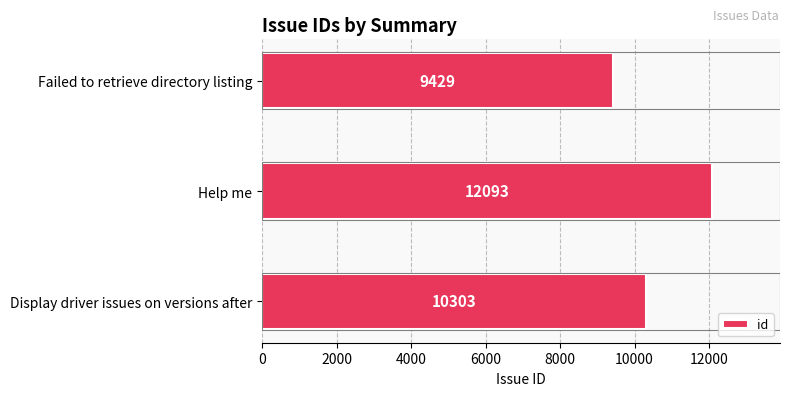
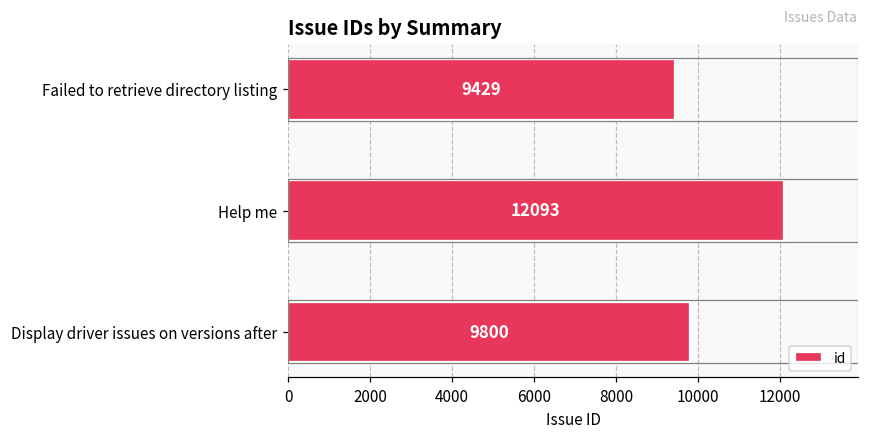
  {
    "Failed to retrieve directory listing": 9429,
    "Help me": 12093,
-   "Display driver issues on versions after": 10303
+   "Display driver issues on versions after": 9800
  }
